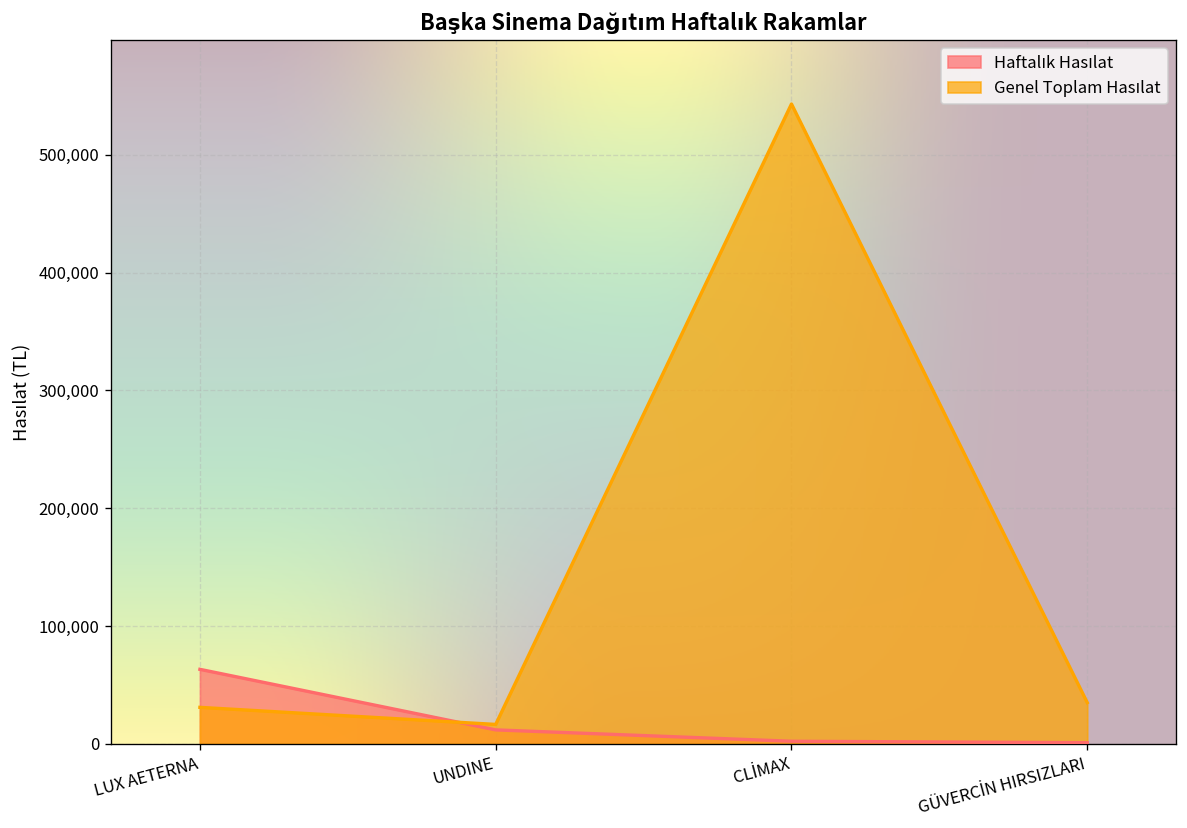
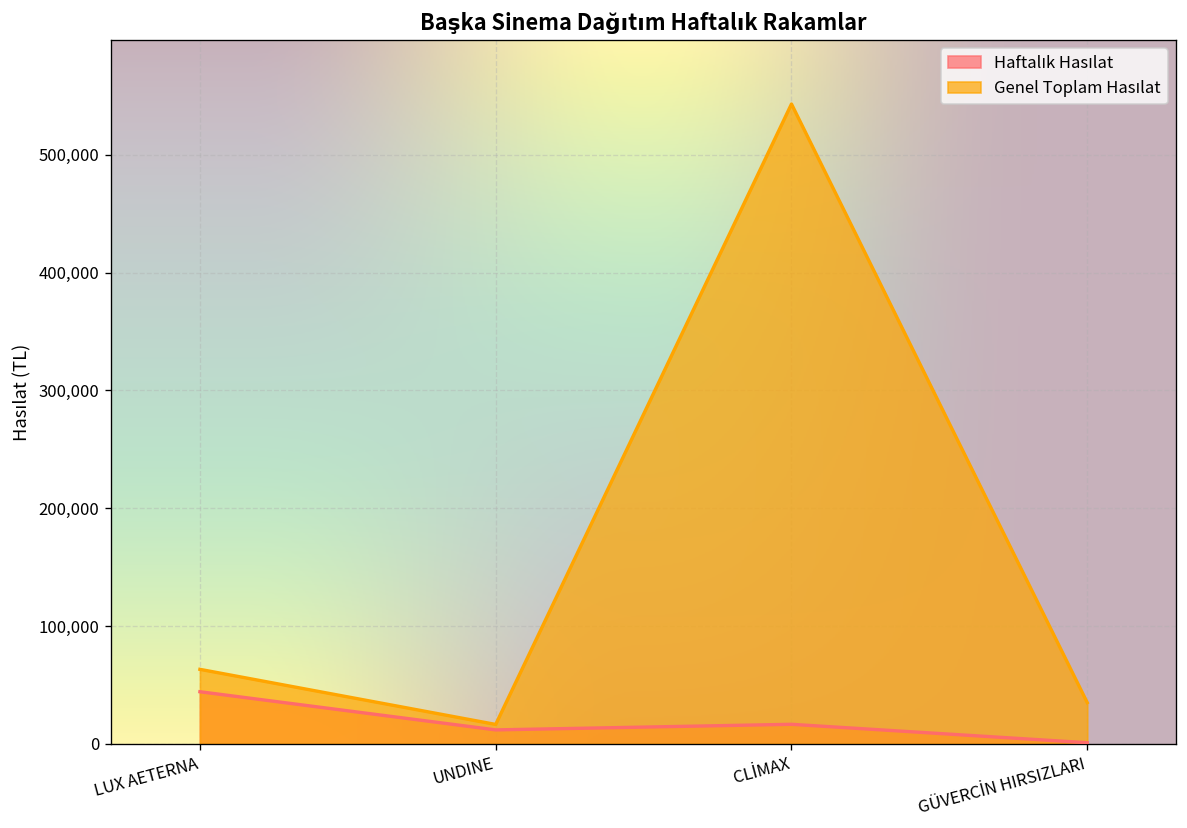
  {
    "Haftalık Hasılat": {
-     "LUX AETERNA": "60,000",
+     "LUX AETERNA": "40,000",
      "UNDINE": "10,000",
-     "CLİMAX": "0",
+     "CLİMAX": "20,000",
      "GÜVERCİN HIRSIZLARI": "0"
    },
    "Genel Toplam Hasılat": {
-     "LUX AETERNA": "30,000",
+     "LUX AETERNA": "60,000",
      "UNDINE": "20,000",
      "CLİMAX": "540,000",
      "GÜVERCİN HIRSIZLARI": "30,000"
    }
  }
